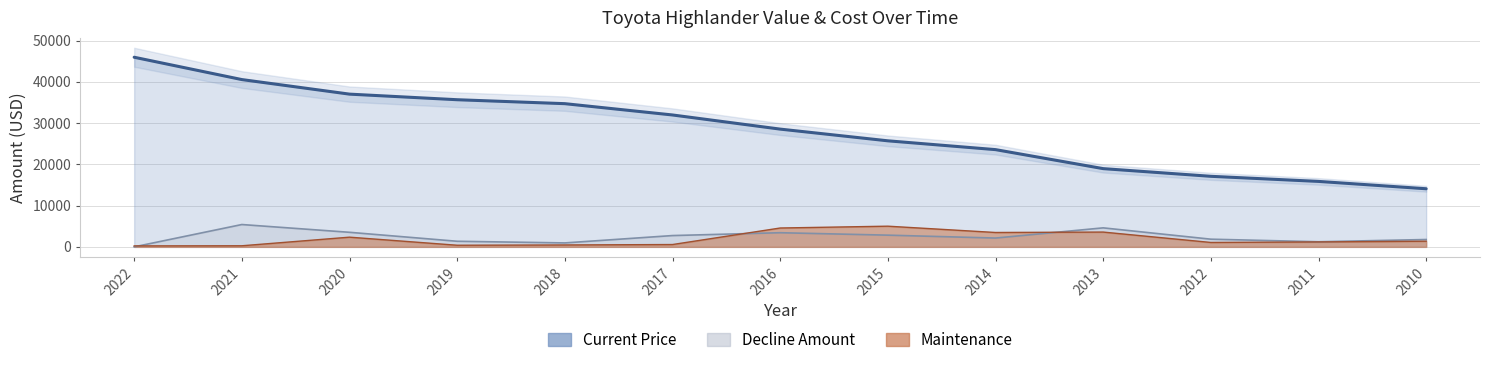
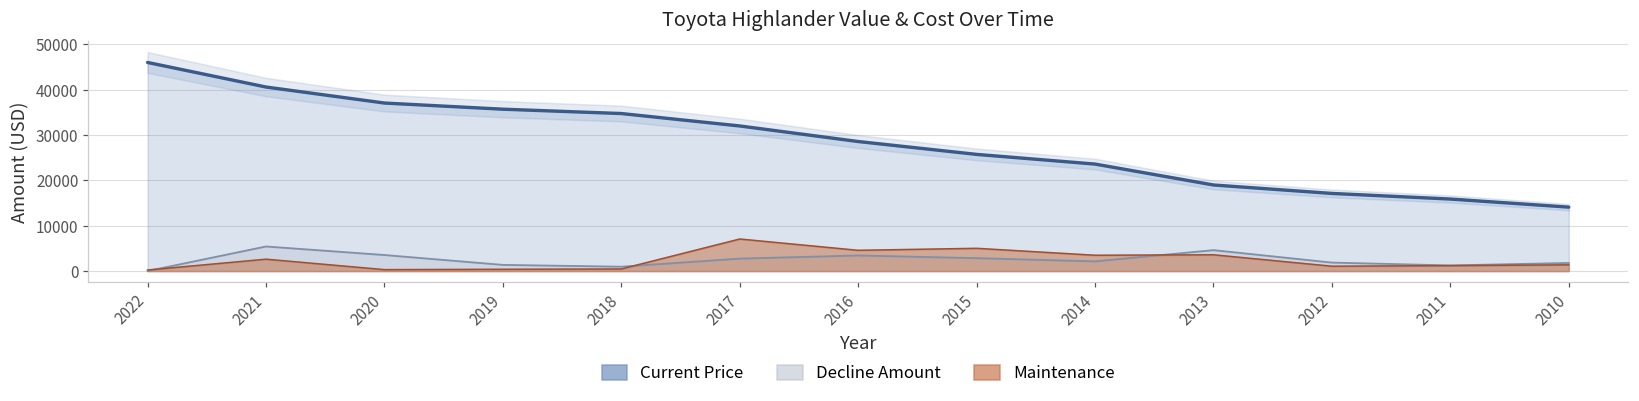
  {
    "Maintenance": {
-     "2021": 0,
-     "2020": 2000,
+     "2021": 3000,
+     "2020": 0,
      "2019": 0,
-     "2017": 1000,
+     "2017": 7000,
      "2016": 5000,
      "2015": 5000,
      "2014": 3000,
      "2013": 4000,
      "2012": 1000
    }
  }
